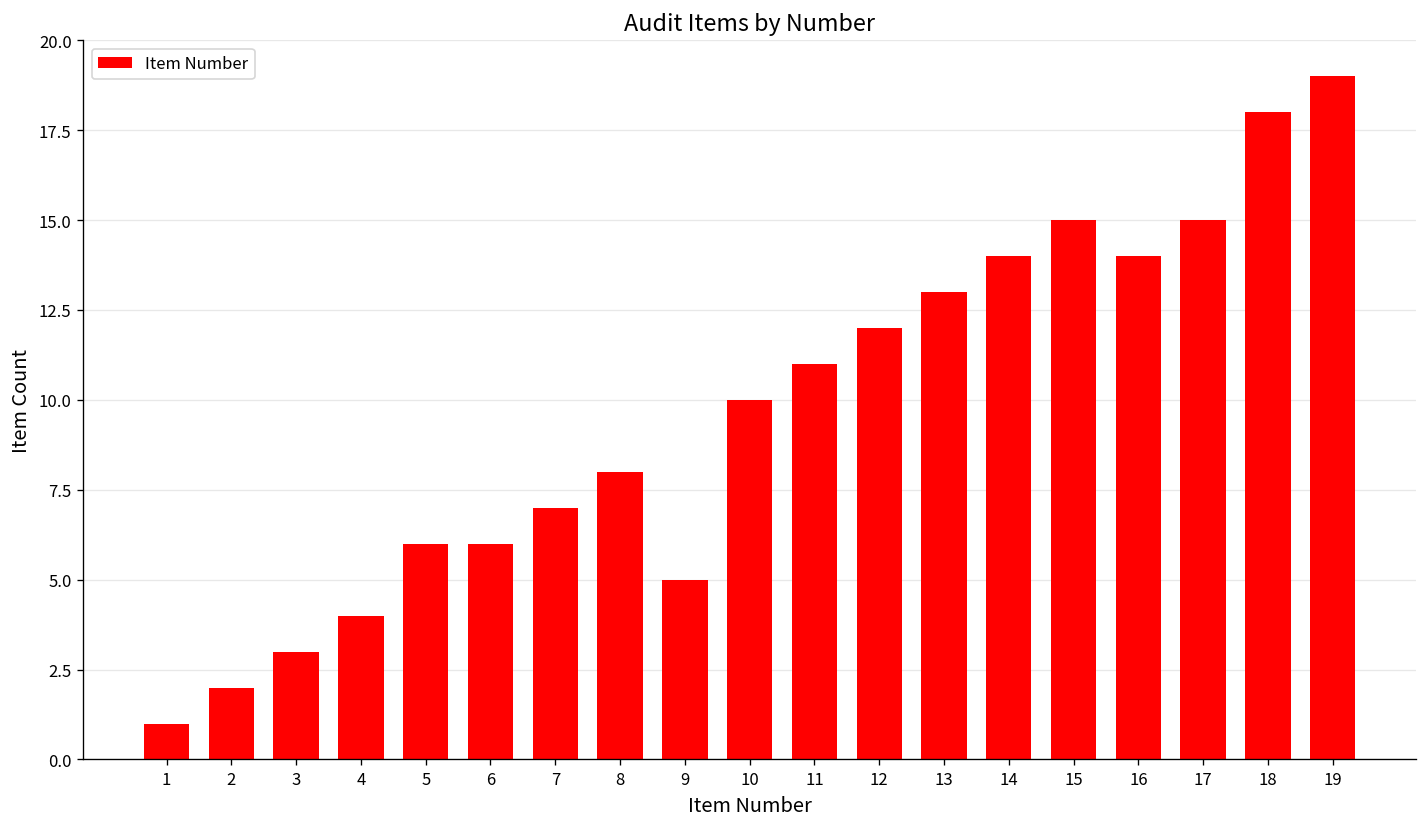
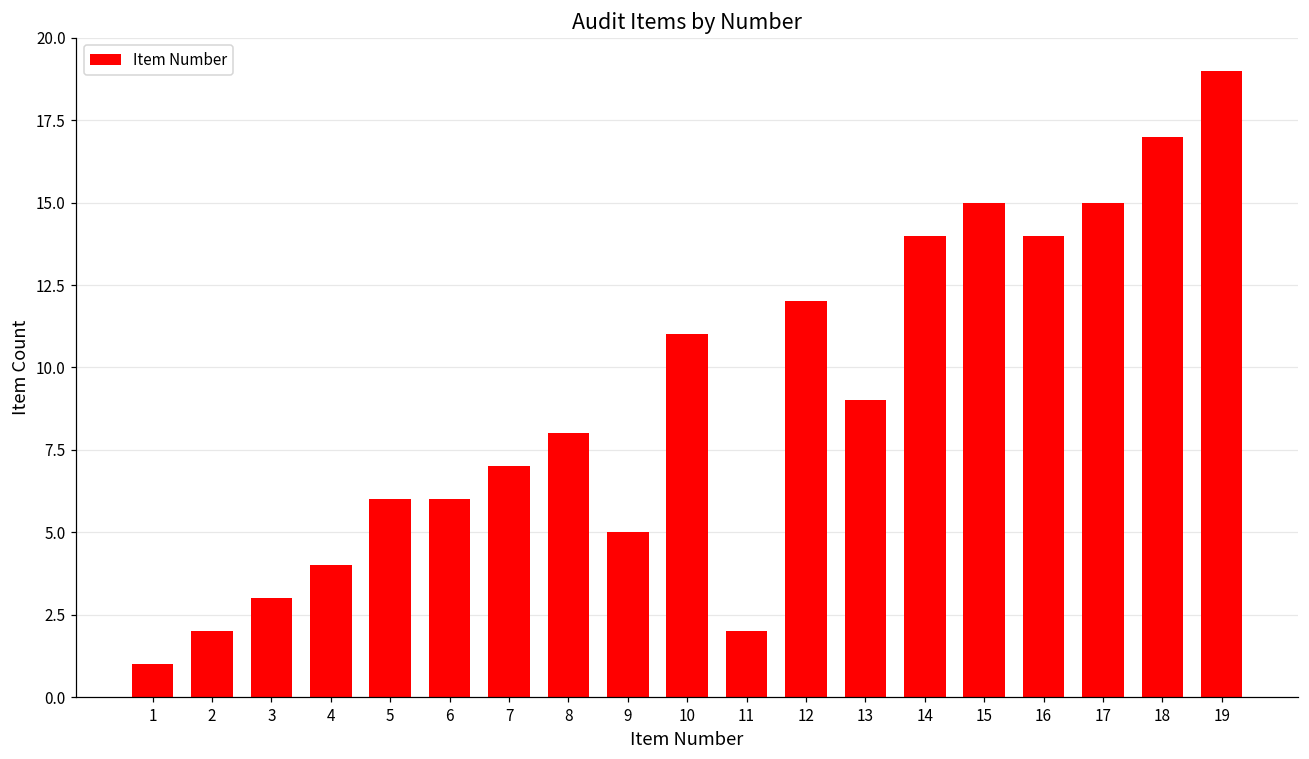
  {
    "1": 1,
    "2": 2,
    "3": 3,
    "4": 4,
    "5": 6,
    "6": 6,
    "7": 7,
    "8": 8,
    "9": 5,
-   "10": 10,
-   "11": 11,
+   "10": 11,
+   "11": 2,
    "12": 12,
-   "13": 13,
+   "13": 9,
    "14": 14,
    "15": 15,
    "16": 14,
    "17": 15,
-   "18": 18,
+   "18": 17,
    "19": 19
  }
